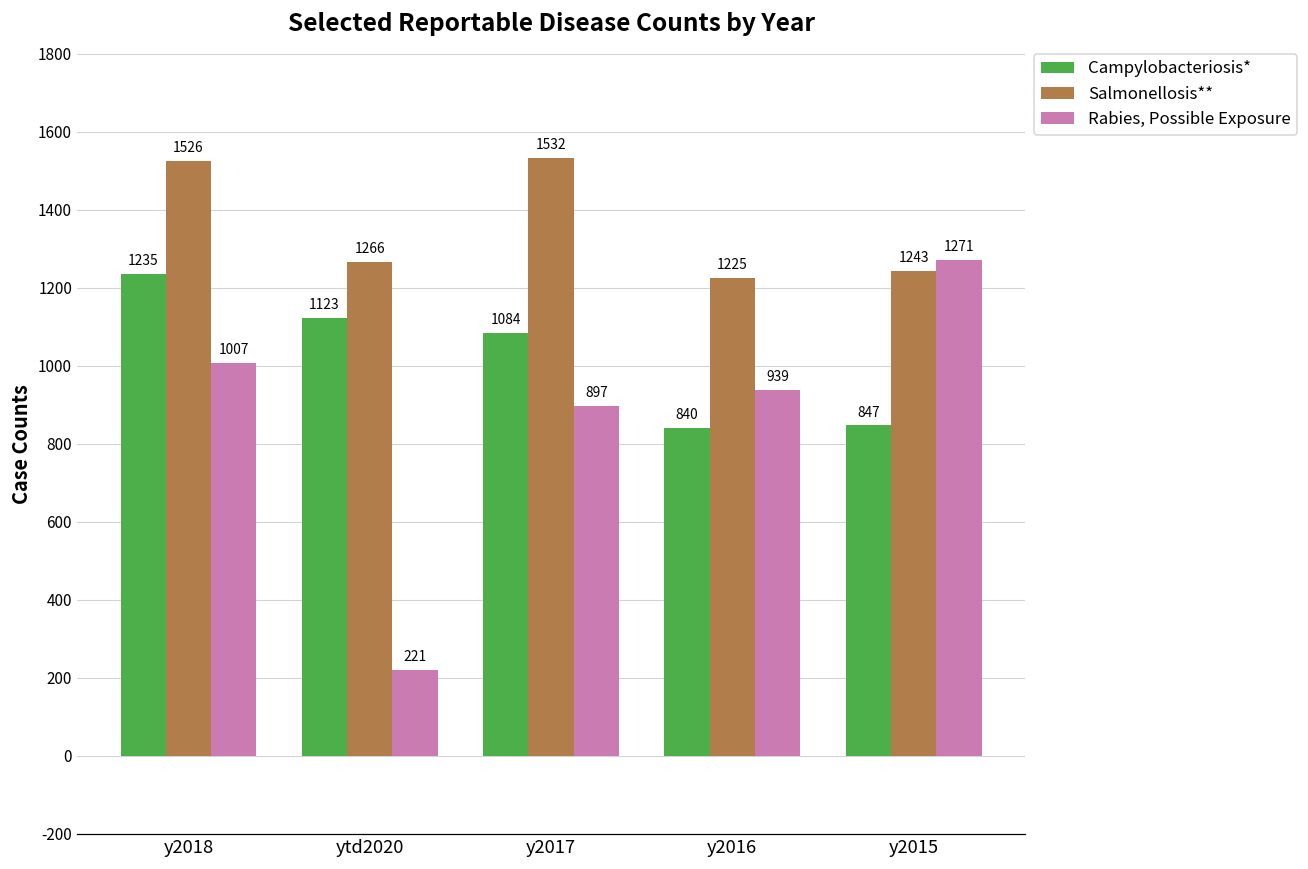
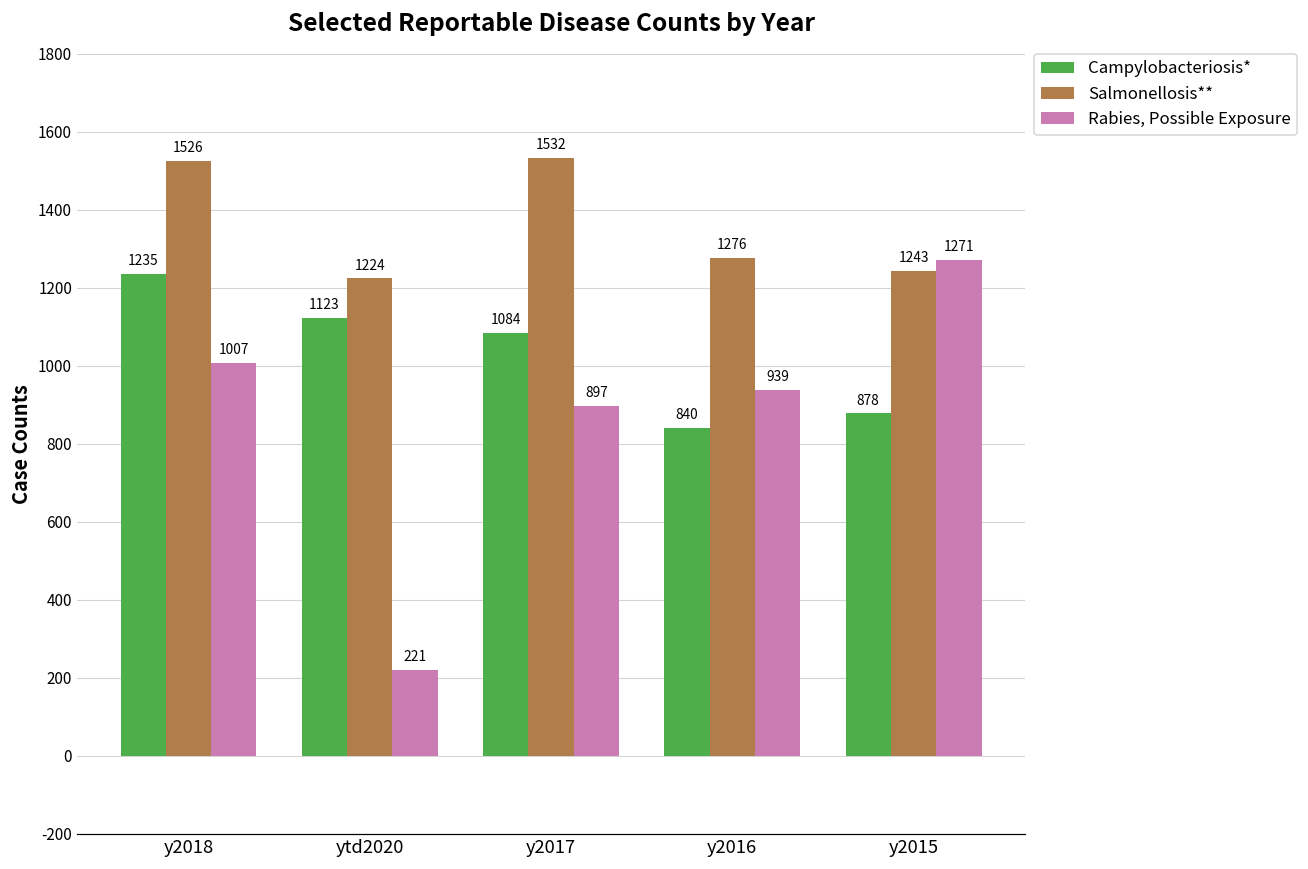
  {
    "Campylobacteriosis*": {
      "y2018": 1235,
      "ytd2020": 1123,
      "y2017": 1084,
      "y2016": 840,
-     "y2015": 847
+     "y2015": 878
    },
    "Salmonellosis**": {
      "y2018": 1526,
-     "ytd2020": 1266,
+     "ytd2020": 1224,
      "y2017": 1532,
-     "y2016": 1225,
+     "y2016": 1276,
      "y2015": 1243
    },
    "Rabies, Possible Exposure": {
      "y2018": 1007,
      "ytd2020": 221,
      "y2017": 897,
      "y2016": 939,
      "y2015": 1271
    }
  }
